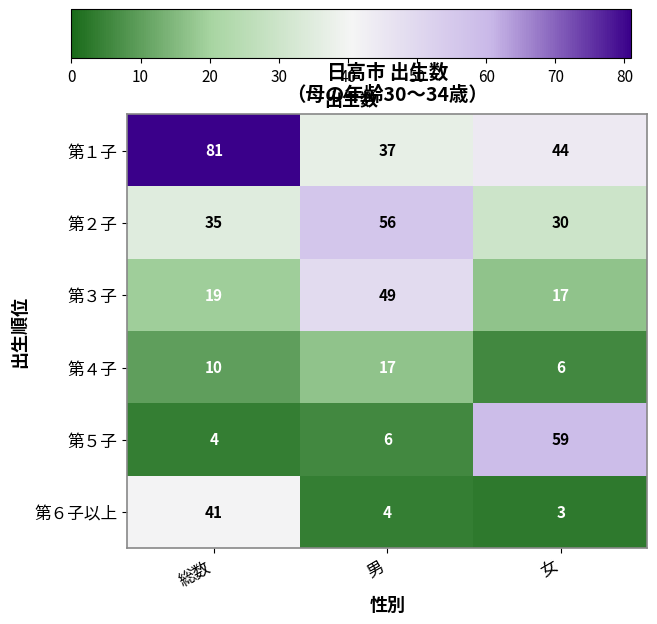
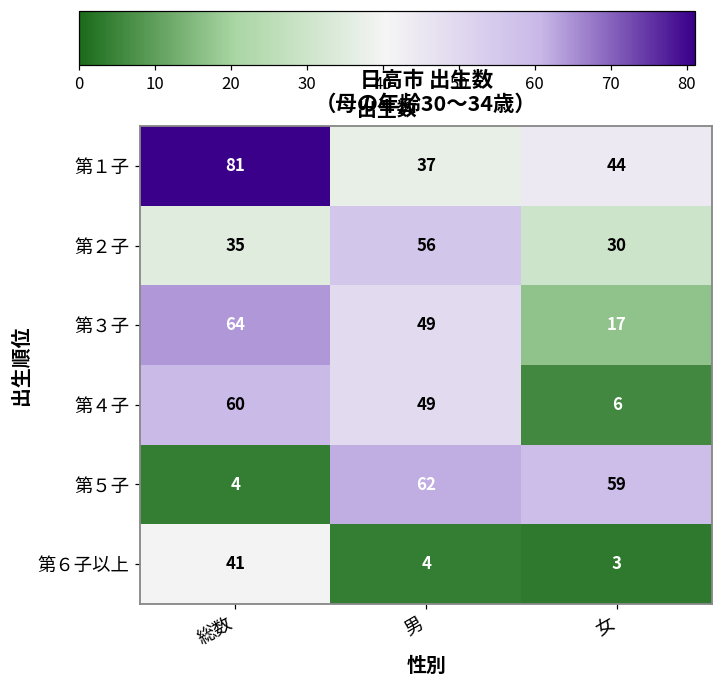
  {
    "第１子": {
      "総数": 81,
      "男": 37,
      "女": 44
    },
    "第２子": {
      "総数": 35,
      "男": 56,
      "女": 30
    },
    "第３子": {
-     "総数": 19,
+     "総数": 64,
      "男": 49,
      "女": 17
    },
    "第４子": {
-     "総数": 10,
-     "男": 17,
+     "総数": 60,
+     "男": 49,
      "女": 6
    },
    "第５子": {
      "総数": 4,
-     "男": 6,
+     "男": 62,
      "女": 59
    },
    "第６子以上": {
      "総数": 41,
      "男": 4,
      "女": 3
    }
  }
